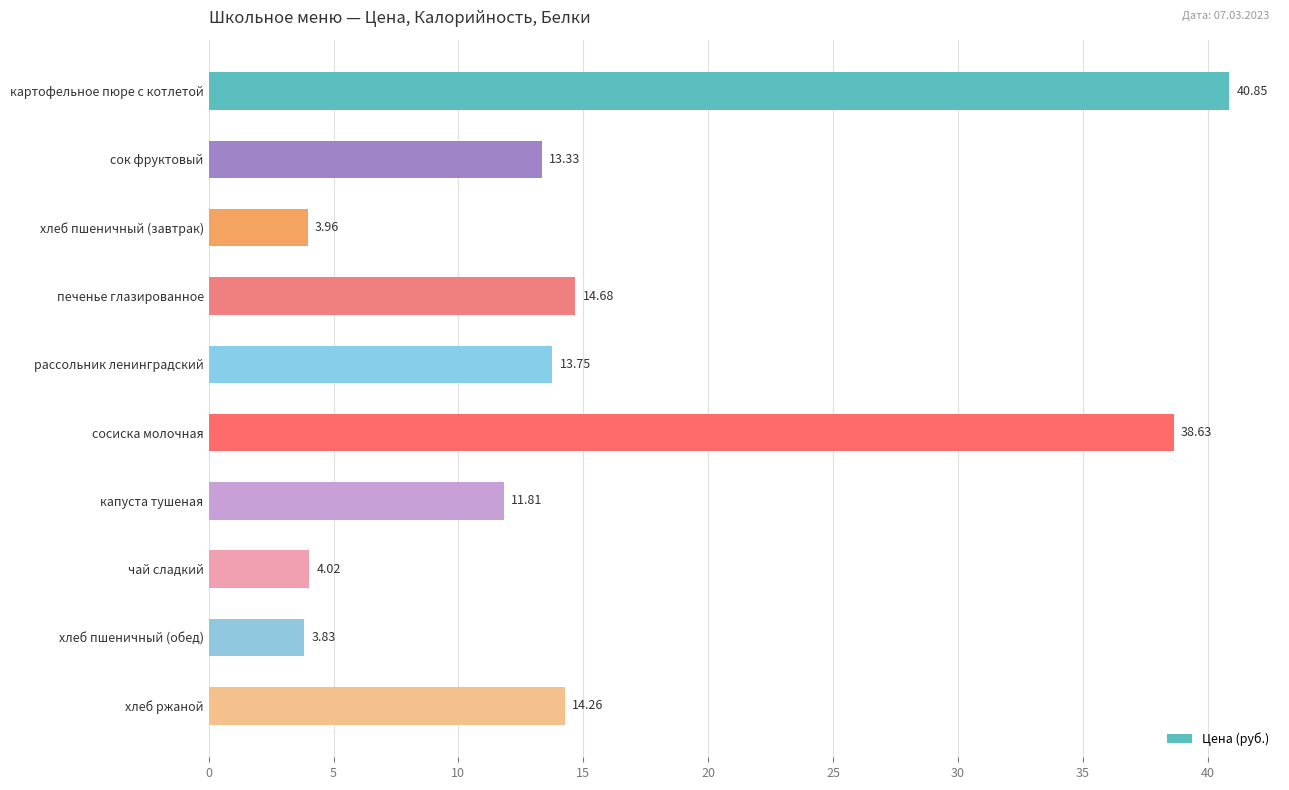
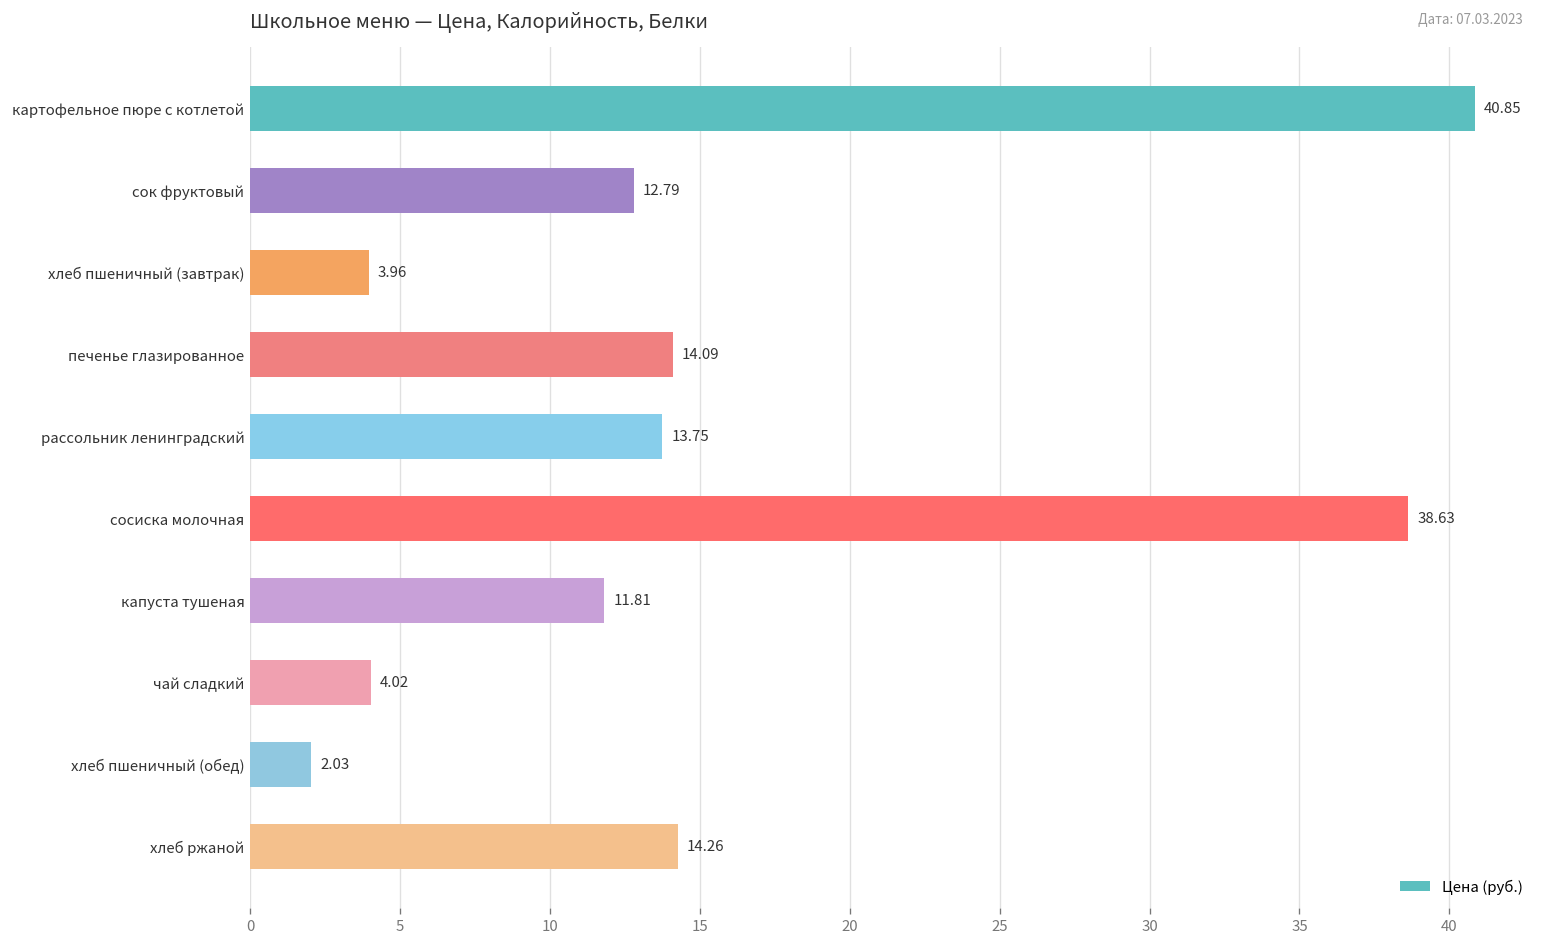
  {
    "картофельное пюре с котлетой": 40.85,
-   "сок фруктовый": 13.33,
+   "сок фруктовый": 12.79,
    "хлеб пшеничный (завтрак)": 3.96,
-   "печенье глазированное": 14.68,
+   "печенье глазированное": 14.09,
    "рассольник ленинградский": 13.75,
    "сосиска молочная": 38.63,
    "капуста тушеная": 11.81,
    "чай сладкий": 4.02,
-   "хлеб пшеничный (обед)": 3.83,
+   "хлеб пшеничный (обед)": 2.03,
    "хлеб ржаной": 14.26
  }
